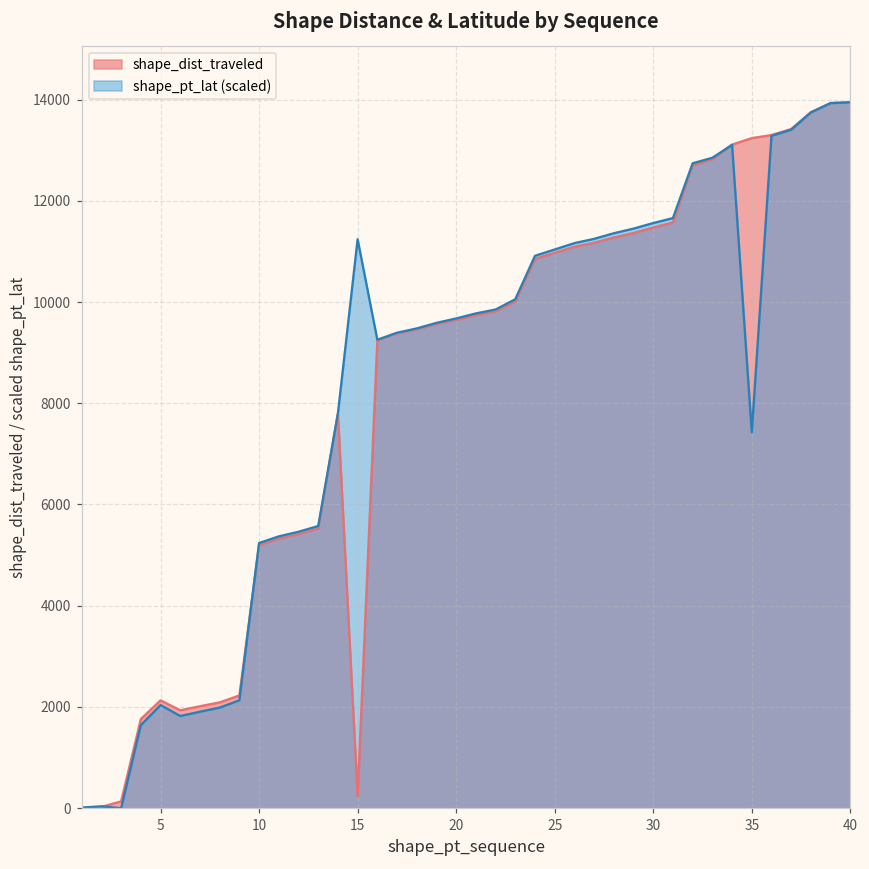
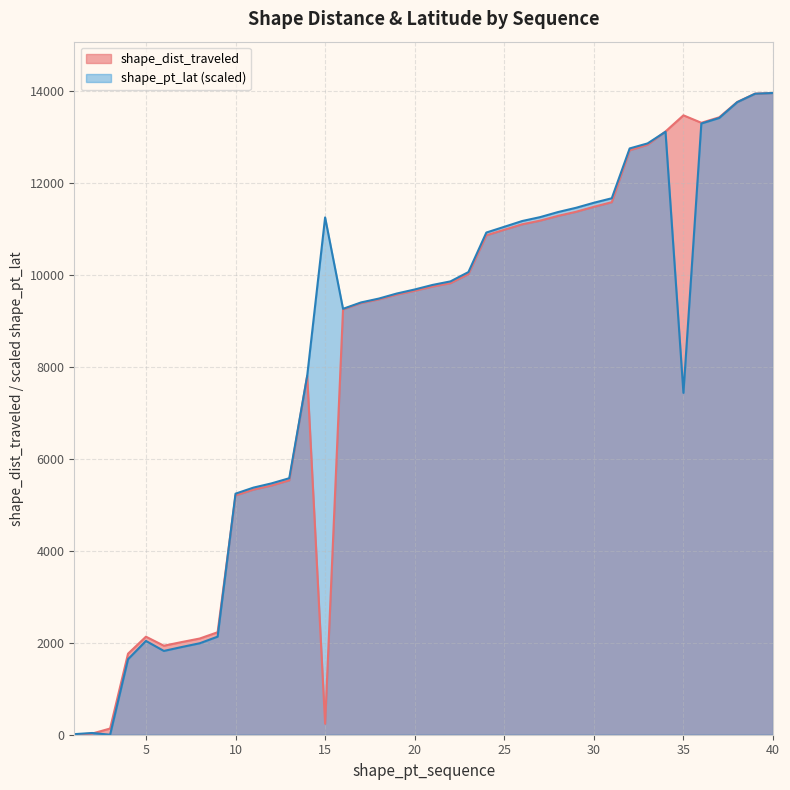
  {
    "shape_dist_traveled": {
      "5": 2100,
      "15": 200,
      "25": 11000,
      "30": 11500,
-     "35": 13200
+     "35": 13500
    },
    "shape_pt_lat (scaled)": {
      "5": 2000,
      "15": 11200,
      "25": 11000,
      "30": 11600,
      "35": 7400
    }
  }
